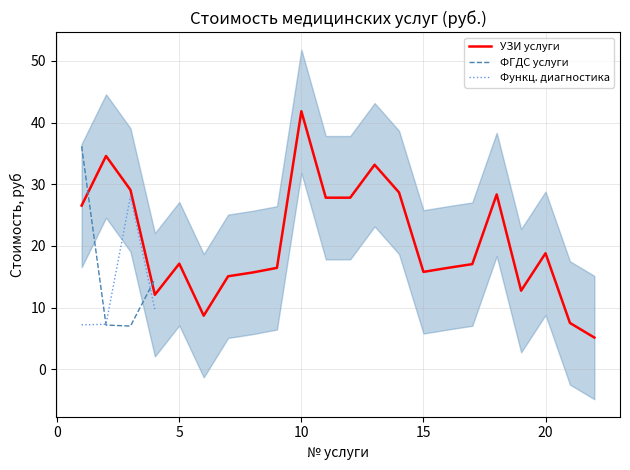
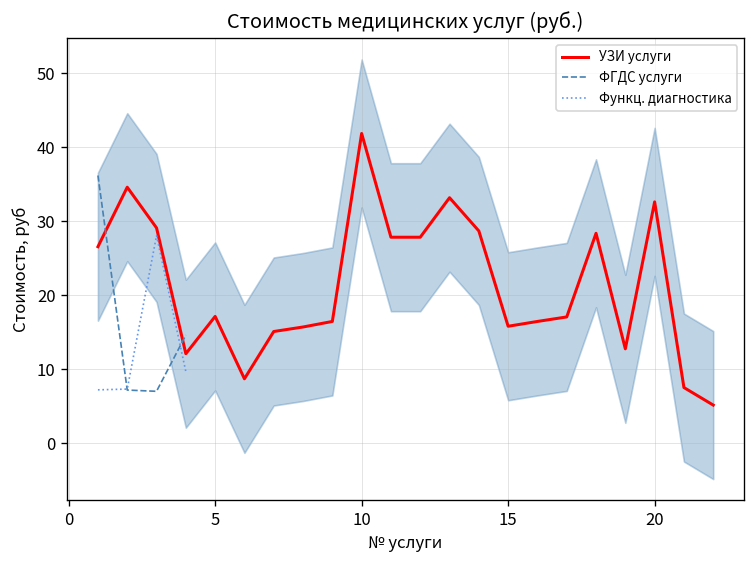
  {
    "УЗИ услуги": {
      "5": 17,
      "10": 42,
      "15": 16,
-     "20": 19
+     "20": 33
    }
  }
